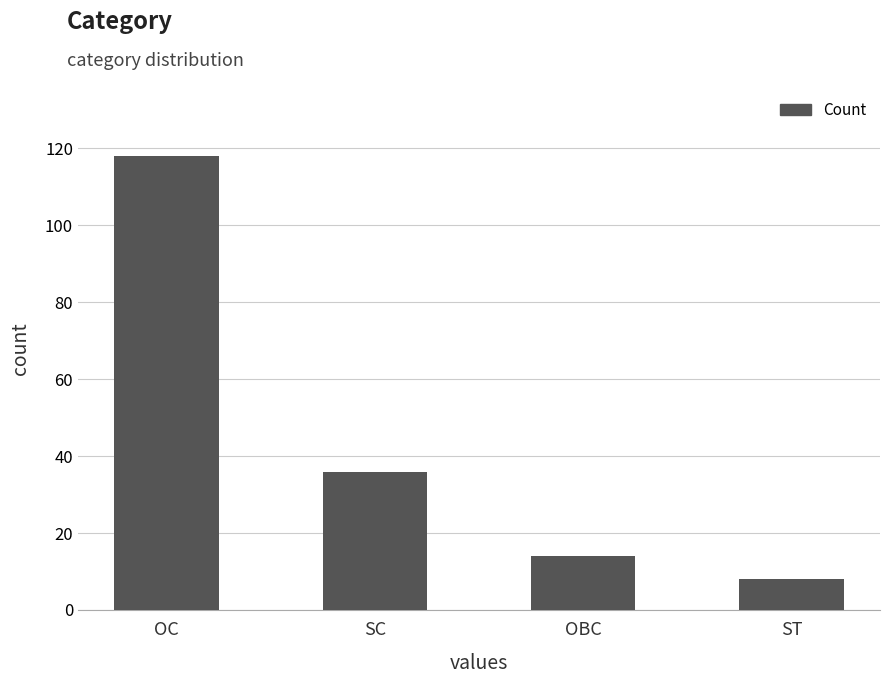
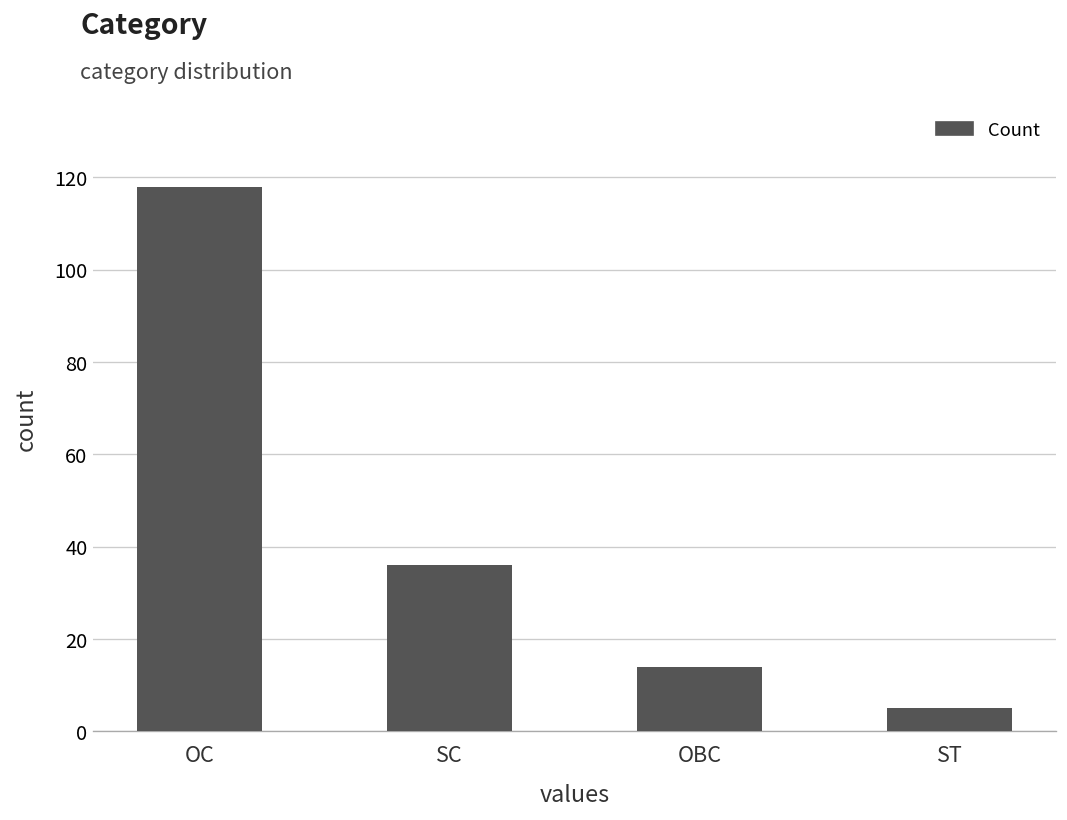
  {
    "OC": 118,
    "SC": 36,
    "OBC": 14,
-   "ST": 8
+   "ST": 5
  }
